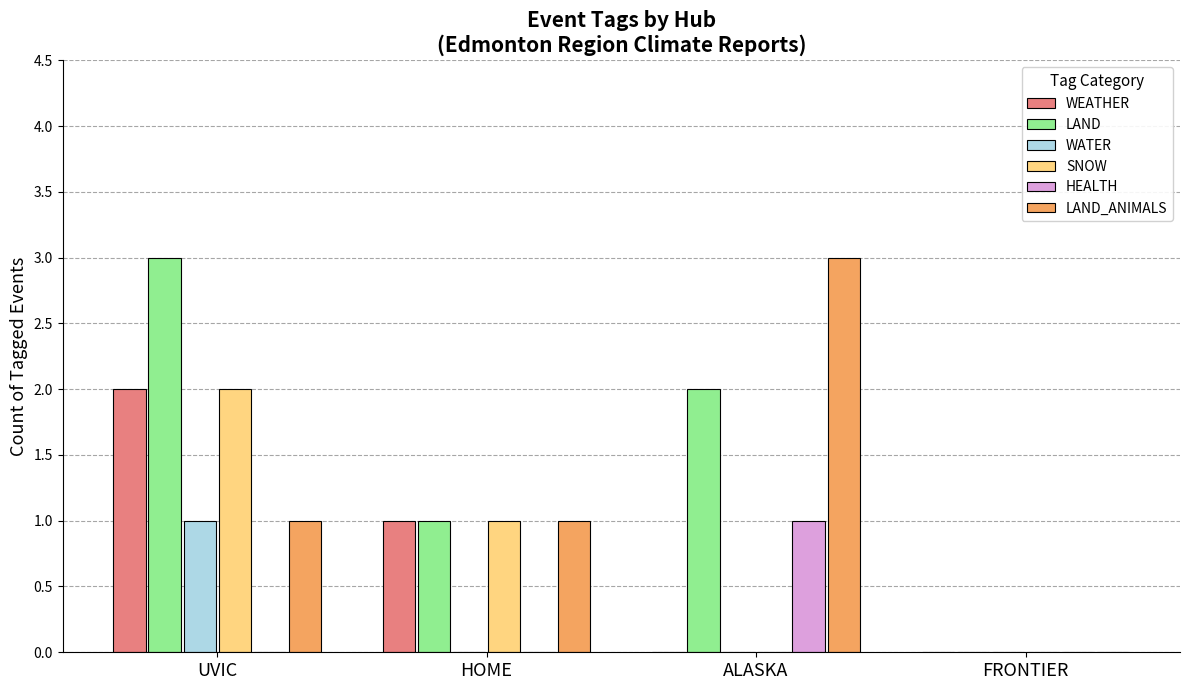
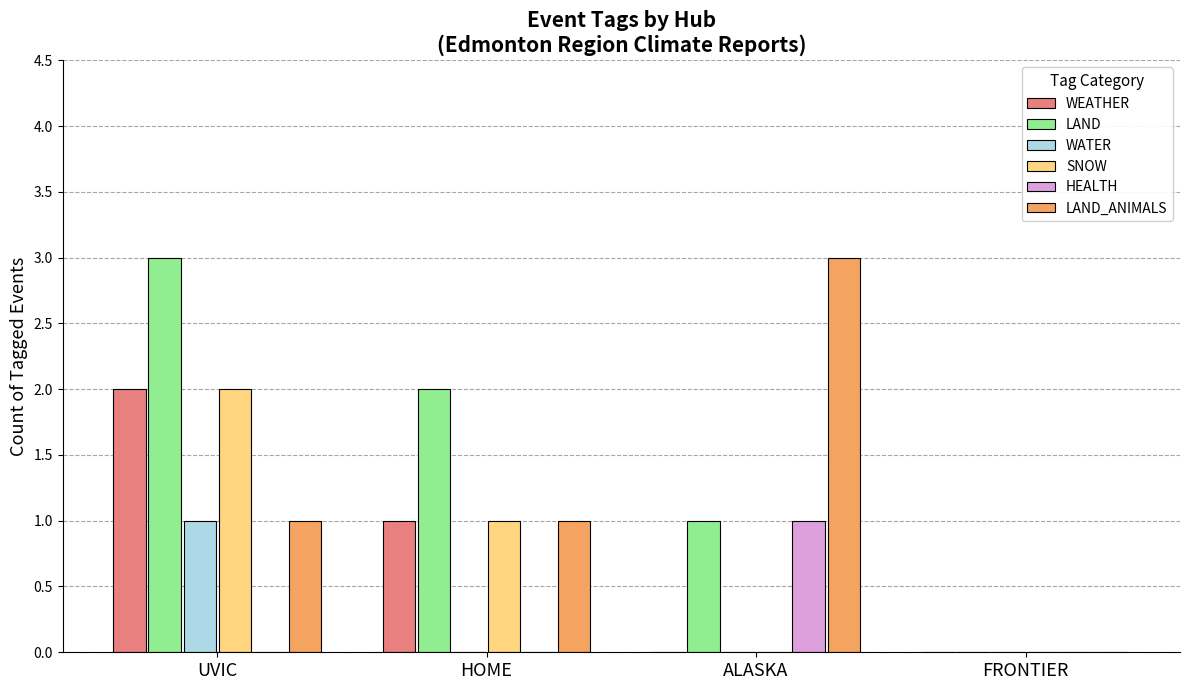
  {
    "LAND": {
      "UVIC": 3,
-     "HOME": 1,
-     "ALASKA": 2,
+     "HOME": 2,
+     "ALASKA": 1,
      "FRONTIER": 0
    },
    "WATER": {
      "UVIC": 1,
      "HOME": 0,
      "ALASKA": 0,
      "FRONTIER": 0
    },
    "HEALTH": {
      "UVIC": 0,
      "HOME": 0,
      "ALASKA": 1,
      "FRONTIER": 0
    }
  }
